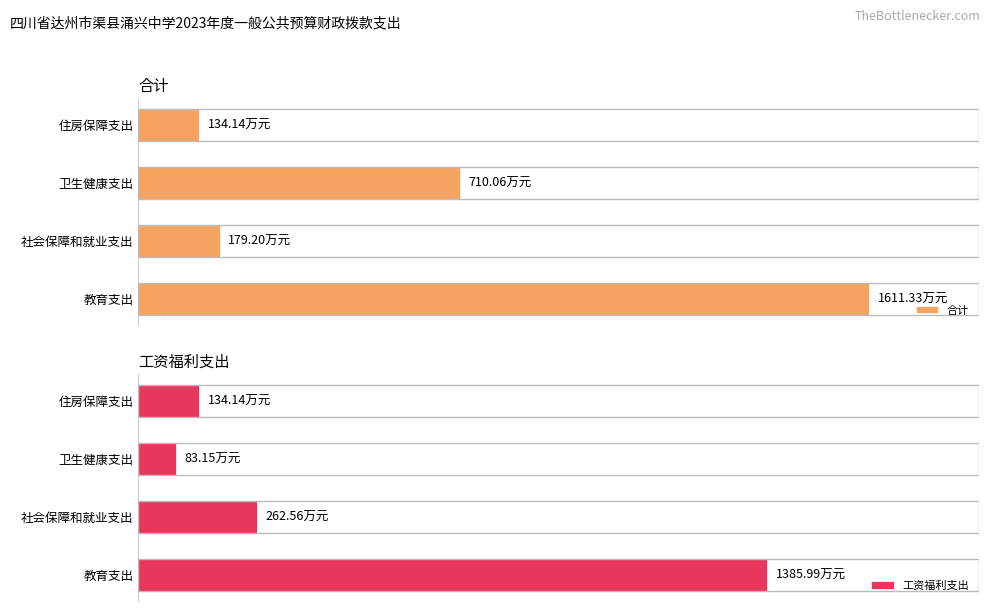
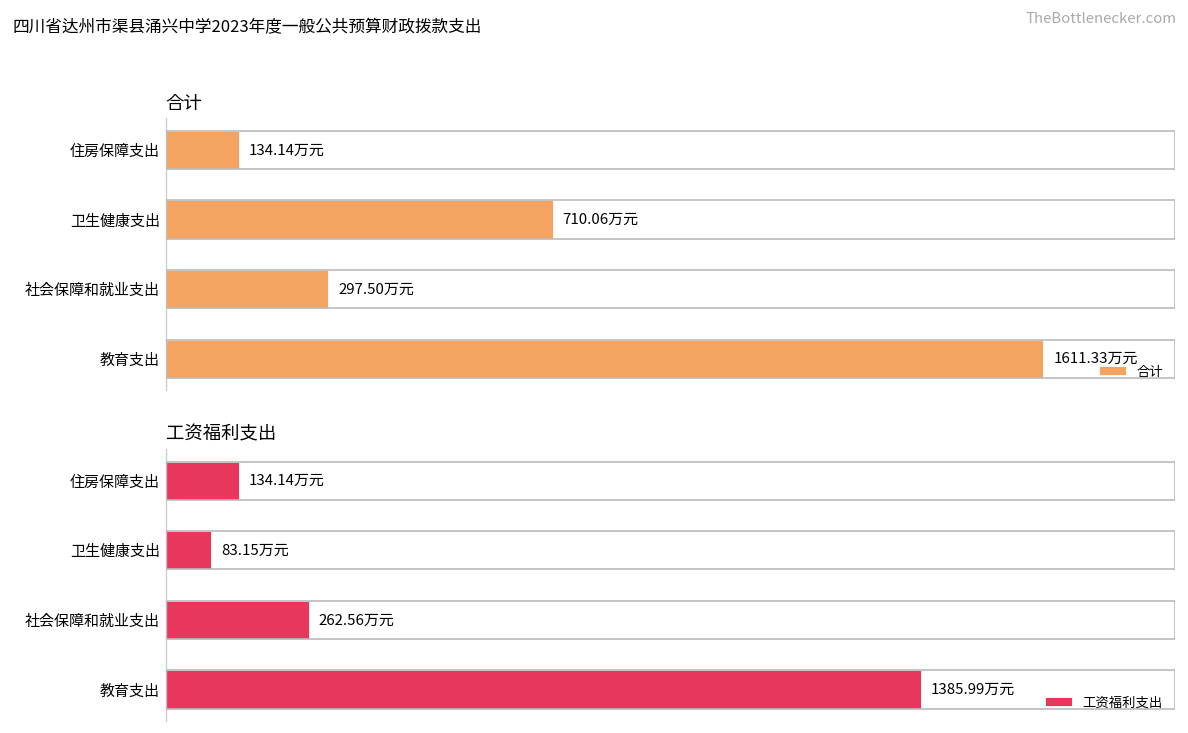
  {
    "合计": {
      "住房保障支出": 134.14,
      "卫生健康支出": 710.06,
-     "社会保障和就业支出": 179.20,
+     "社会保障和就业支出": 297.50,
      "教育支出": 1611.33
    },
    "工资福利支出": {
      "住房保障支出": 134.14,
      "卫生健康支出": 83.15,
      "社会保障和就业支出": 262.56,
      "教育支出": 1385.99
    }
  }
